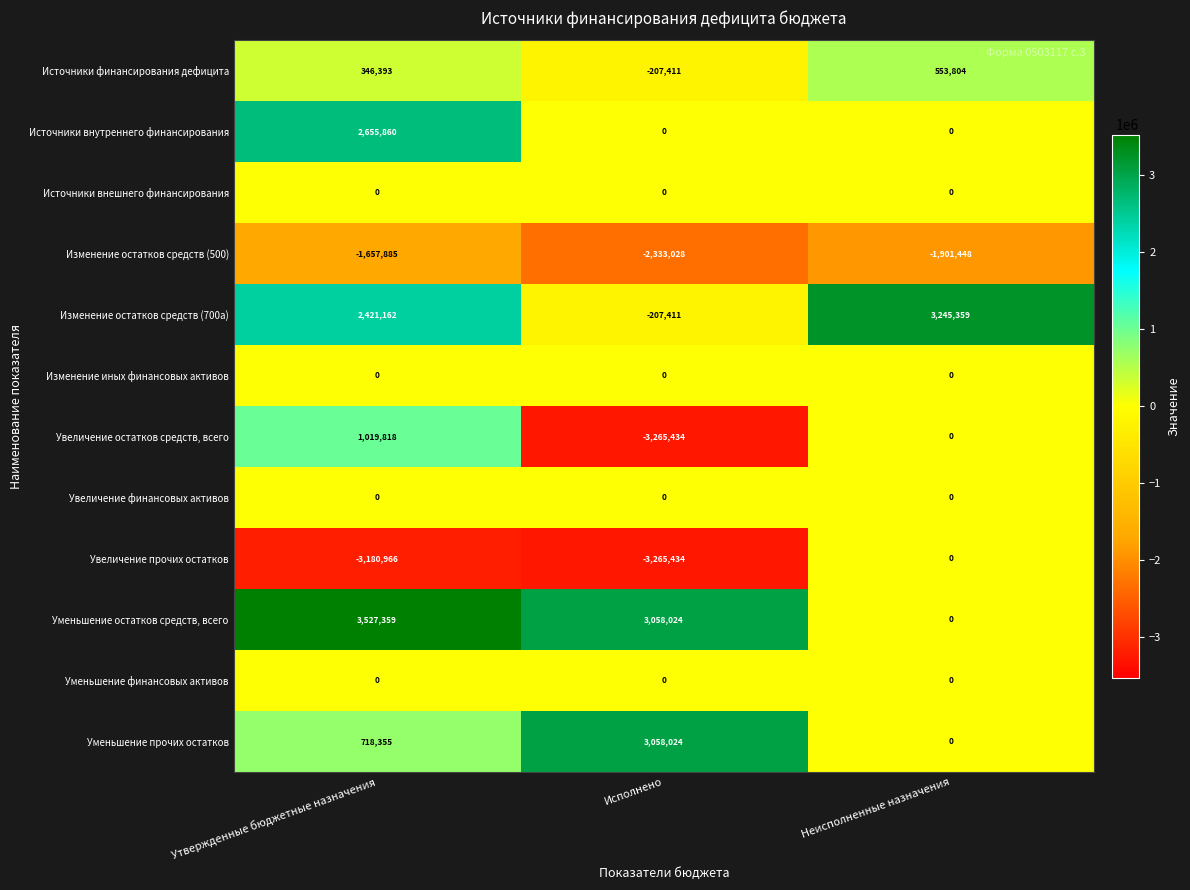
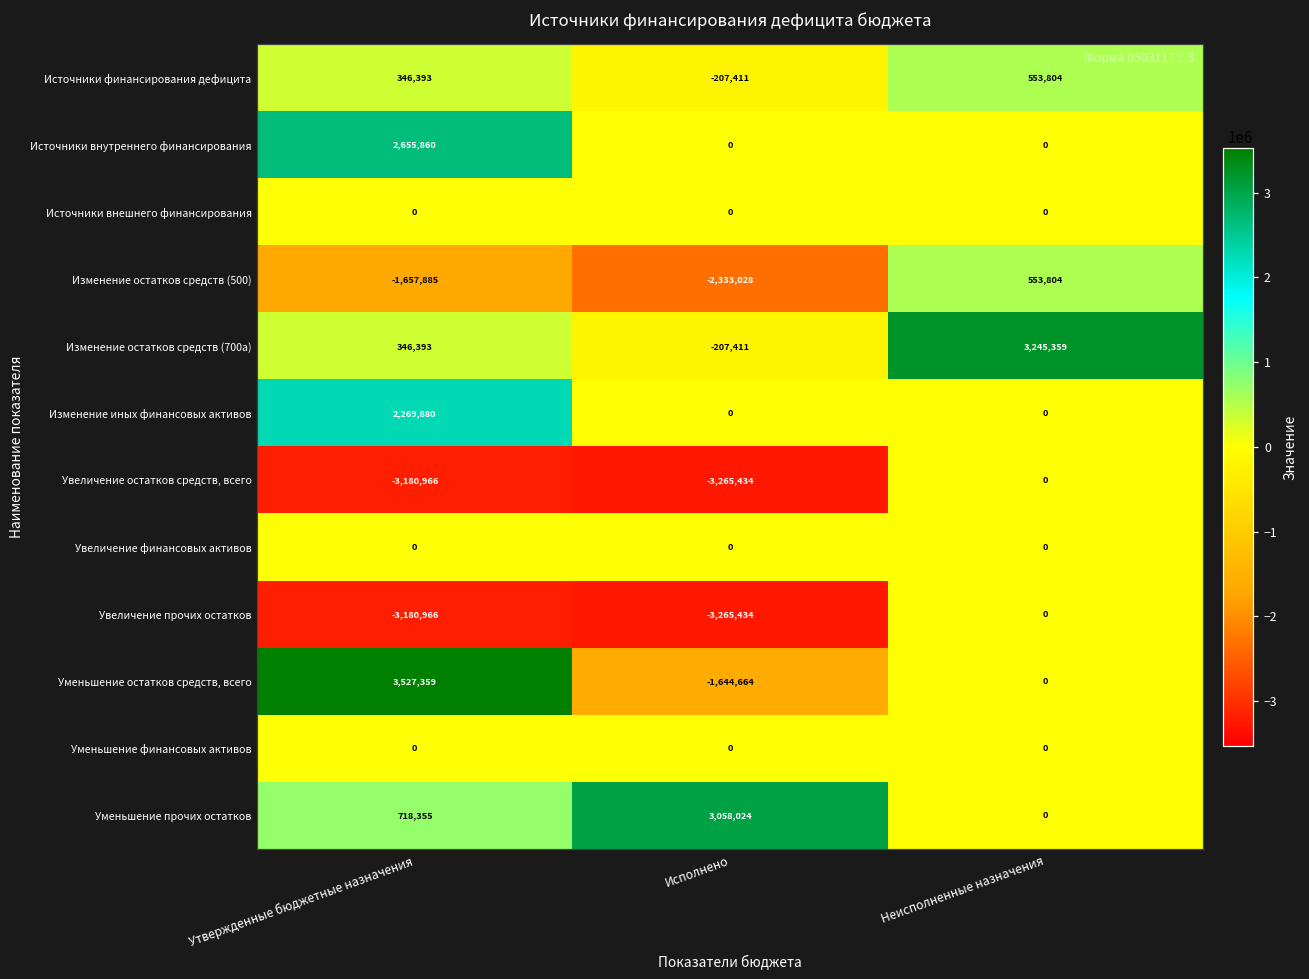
  {
    "Источники финансирования дефицита": {
      "Утвержденные бюджетные назначения": "346,393",
      "Исполнено": "-207,411"
    },
    "Источники внутреннего финансирования": {
      "Утвержденные бюджетные назначения": "2,655,860",
      "Исполнено": "0",
      "Неисполненные назначения": "0"
    },
    "Источники внешнего финансирования": {
      "Утвержденные бюджетные назначения": "0",
      "Исполнено": "0",
      "Неисполненные назначения": "0"
    },
    "Изменение остатков средств (500)": {
      "Утвержденные бюджетные назначения": "-1,657,885",
      "Исполнено": "-2,333,028",
-     "Неисполненные назначения": "-1,901,448"
+     "Неисполненные назначения": "553,804"
    },
    "Изменение остатков средств (700a)": {
-     "Утвержденные бюджетные назначения": "2,421,162",
+     "Утвержденные бюджетные назначения": "346,393",
      "Исполнено": "-207,411",
      "Неисполненные назначения": "3,245,359"
    },
    "Изменение иных финансовых активов": {
-     "Утвержденные бюджетные назначения": "0",
+     "Утвержденные бюджетные назначения": "2,269,880",
      "Исполнено": "0",
      "Неисполненные назначения": "0"
    },
    "Увеличение остатков средств, всего": {
-     "Утвержденные бюджетные назначения": "1,019,818",
+     "Утвержденные бюджетные назначения": "-3,180,966",
      "Исполнено": "-3,265,434",
      "Неисполненные назначения": "0"
    },
    "Увеличение финансовых активов": {
      "Утвержденные бюджетные назначения": "0",
      "Исполнено": "0",
      "Неисполненные назначения": "0"
    },
    "Увеличение прочих остатков": {
      "Утвержденные бюджетные назначения": "-3,180,966",
      "Исполнено": "-3,265,434",
      "Неисполненные назначения": "0"
    },
    "Уменьшение остатков средств, всего": {
      "Утвержденные бюджетные назначения": "3,527,359",
-     "Исполнено": "3,058,024",
+     "Исполнено": "-1,644,664",
      "Неисполненные назначения": "0"
    },
    "Уменьшение финансовых активов": {
      "Утвержденные бюджетные назначения": "0",
      "Исполнено": "0",
      "Неисполненные назначения": "0"
    },
    "Уменьшение прочих остатков": {
      "Утвержденные бюджетные назначения": "718,355",
      "Исполнено": "3,058,024",
      "Неисполненные назначения": "0"
    }
  }
